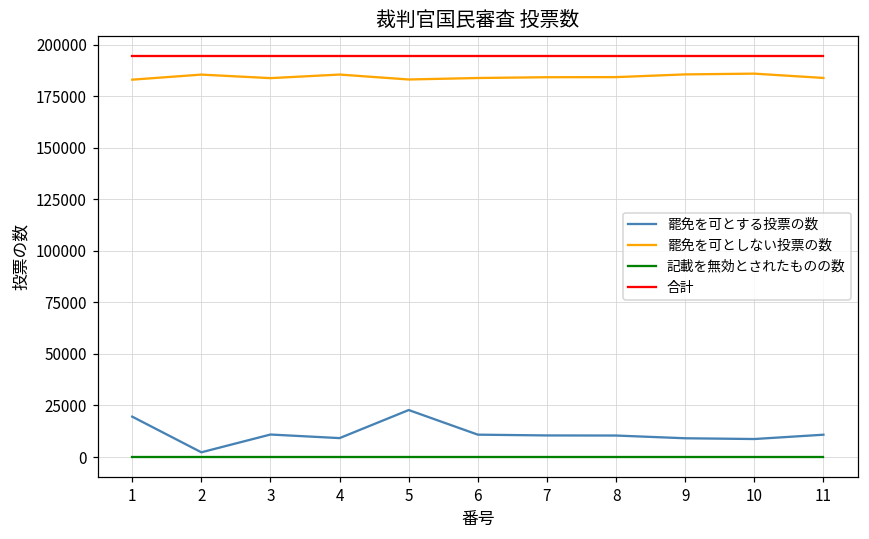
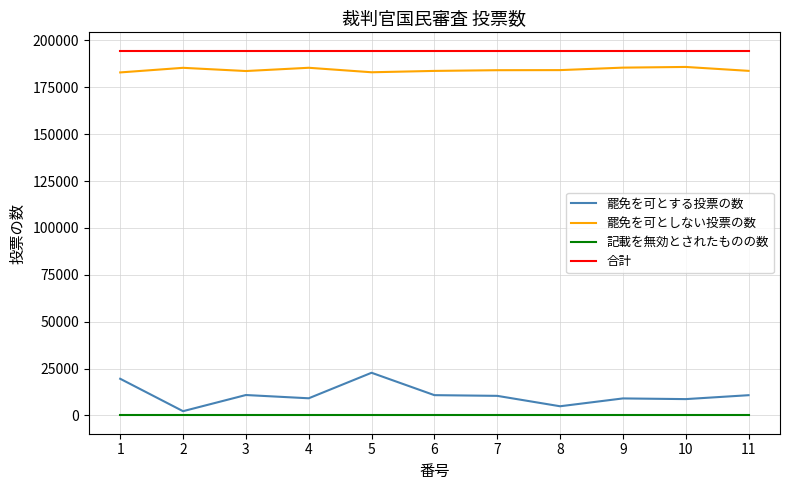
  {
    "罷免を可とする投票の数": {
      "1": 20000,
      "2": 2000,
      "3": 11000,
      "4": 9000,
      "5": 23000,
      "6": 11000,
      "7": 10000,
-     "8": 10000,
+     "8": 5000,
      "9": 9000,
      "10": 9000,
      "11": 11000
    },
    "罷免を可としない投票の数": {
      "1": 183000,
      "2": 185000,
      "3": 184000,
      "4": 185000,
      "5": 183000,
      "6": 184000,
      "7": 184000,
      "8": 184000,
      "9": 186000,
      "10": 186000,
      "11": 184000
    },
    "記載を無効とされたものの数": {
      "1": 0,
      "2": 0,
      "3": 0,
      "4": 0,
      "5": 0,
      "6": 0,
      "7": 0,
      "8": 0,
      "9": 0,
      "10": 0,
      "11": 0
    },
    "合計": {
      "1": 195000,
      "2": 195000,
      "3": 195000,
      "4": 195000,
      "5": 195000,
      "6": 195000,
      "7": 195000,
      "8": 195000,
      "9": 195000,
      "10": 195000,
      "11": 195000
    }
  }
